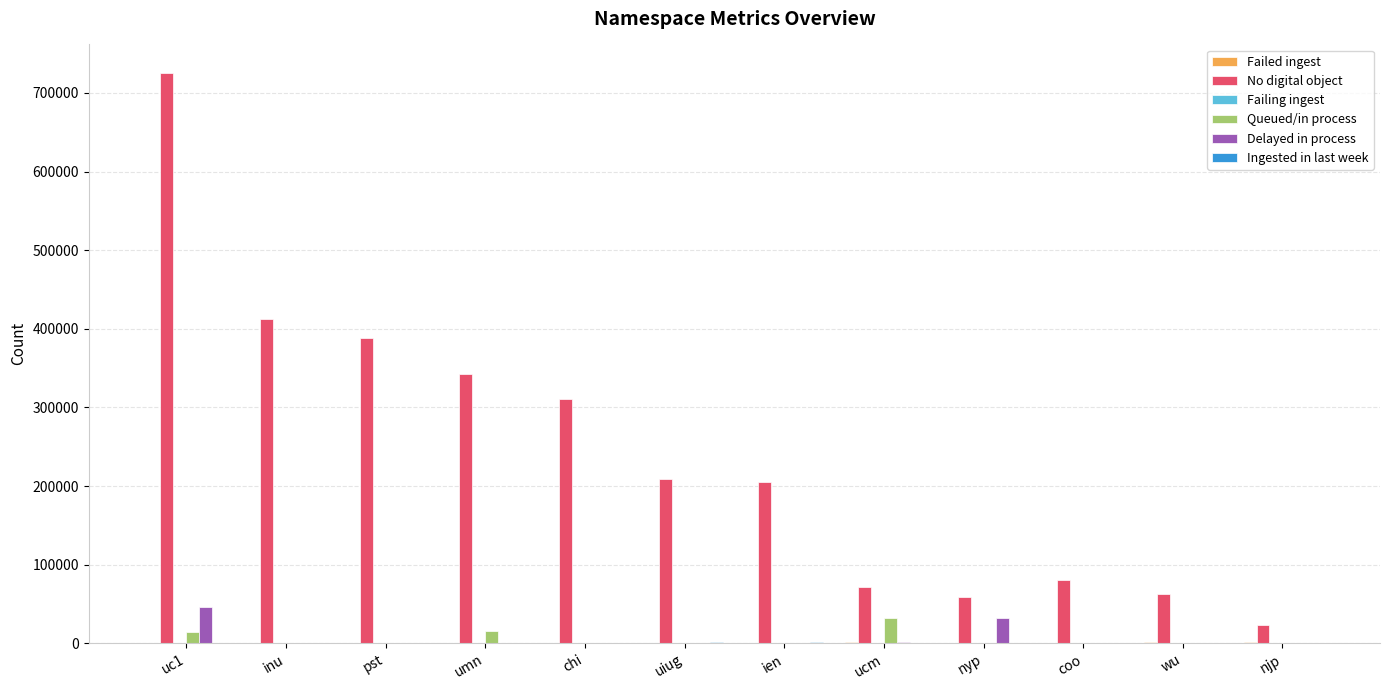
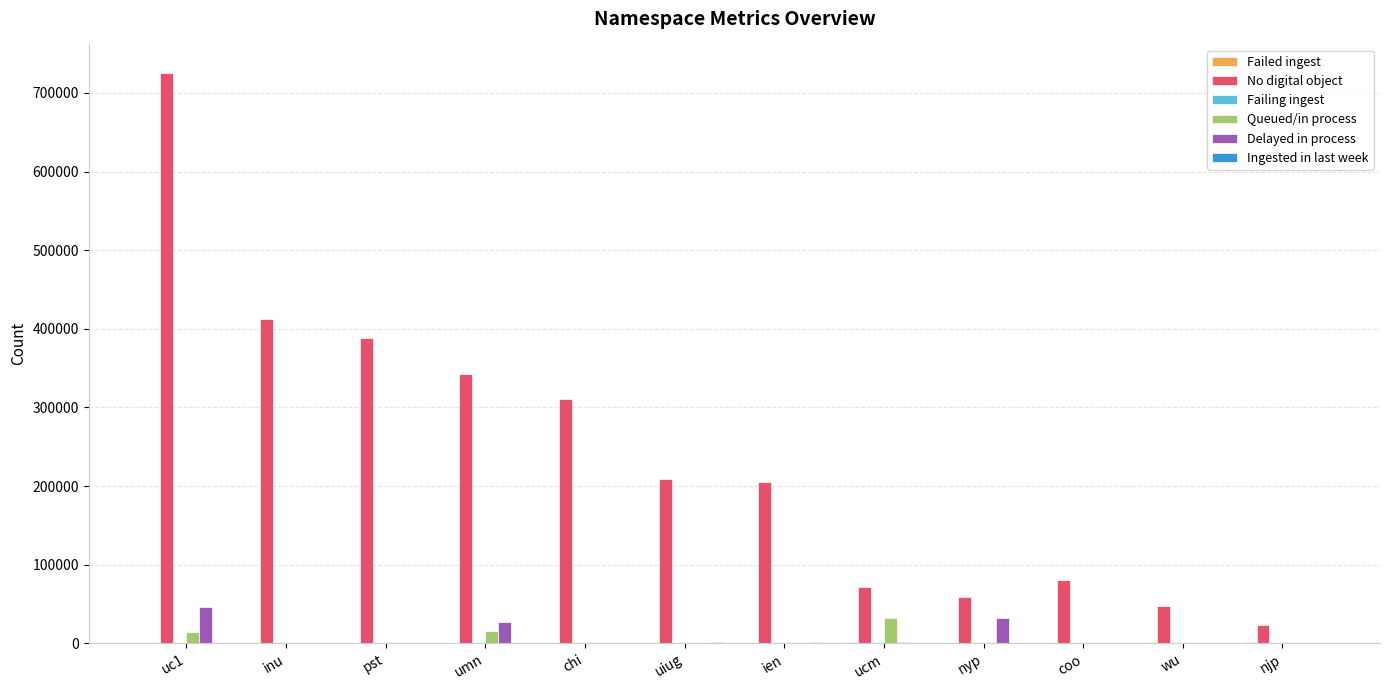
  {
    "Failed ingest": {
      "pst": 0,
      "chi": 0
    },
    "No digital object": {
      "uc1": 730000,
      "inu": 410000,
      "pst": 390000,
      "umn": 340000,
      "chi": 310000,
      "uiug": 210000,
      "ien": 210000,
      "ucm": 70000,
      "nyp": 60000,
      "coo": 80000,
-     "wu": 60000,
+     "wu": 50000,
      "njp": 20000
    },
    "Queued/in process": {
      "uc1": 10000,
      "umn": 20000,
      "ucm": 30000,
      "njp": 0
    },
    "Delayed in process": {
      "uc1": 50000,
-     "umn": 0,
+     "umn": 30000,
      "uiug": 0,
      "ien": 0,
      "nyp": 30000,
      "njp": 0
    }
  }
